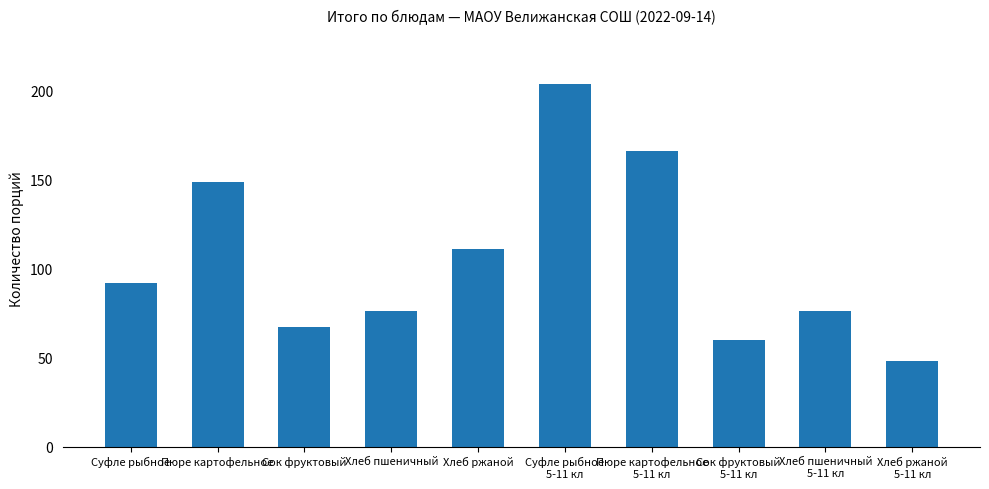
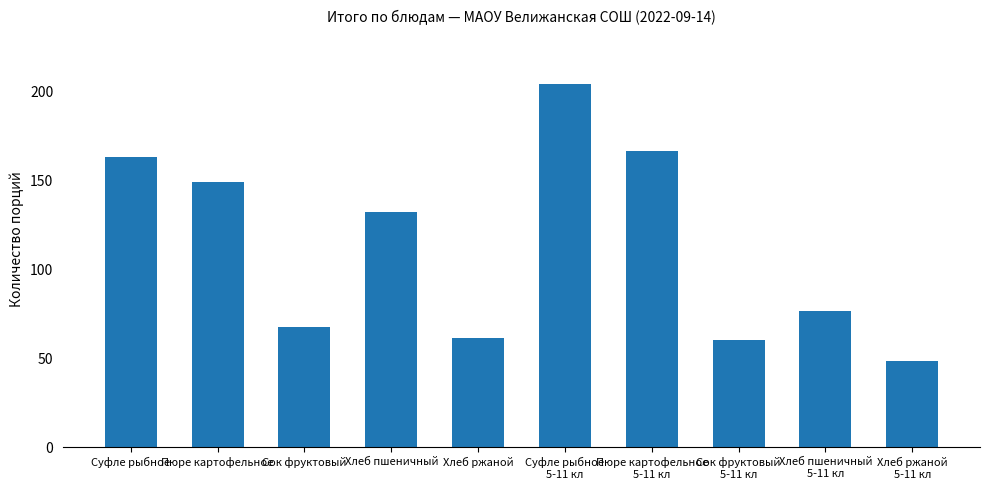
  {
-   "Суфле рыбное": 92,
+   "Суфле рыбное": 163,
    "Пюре картофельное": 149,
    "Сок фруктовый": 67,
-   "Хлеб пшеничный": 76,
-   "Хлеб ржаной": 111,
+   "Хлеб пшеничный": 132,
+   "Хлеб ржаной": 61,
    "Суфле рыбное 5-11 кл": 204,
    "Пюре картофельное 5-11 кл": 166,
    "Сок фруктовый 5-11 кл": 60,
    "Хлеб пшеничный 5-11 кл": 76,
    "Хлеб ржаной 5-11 кл": 48
  }
